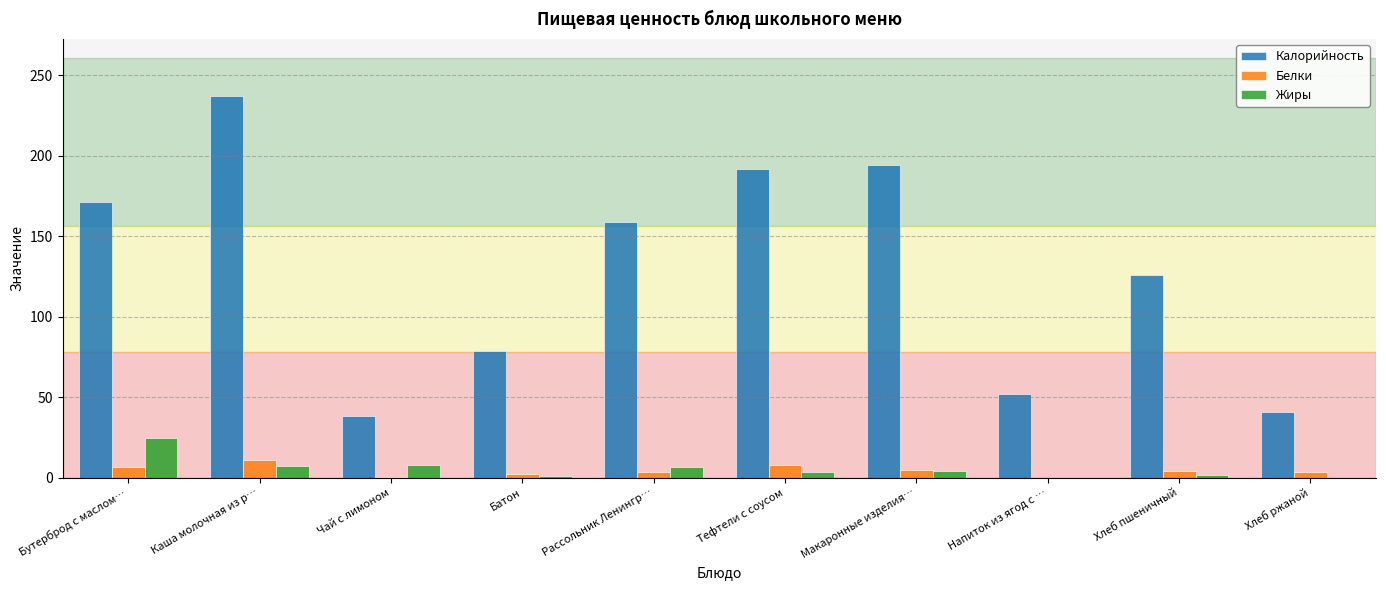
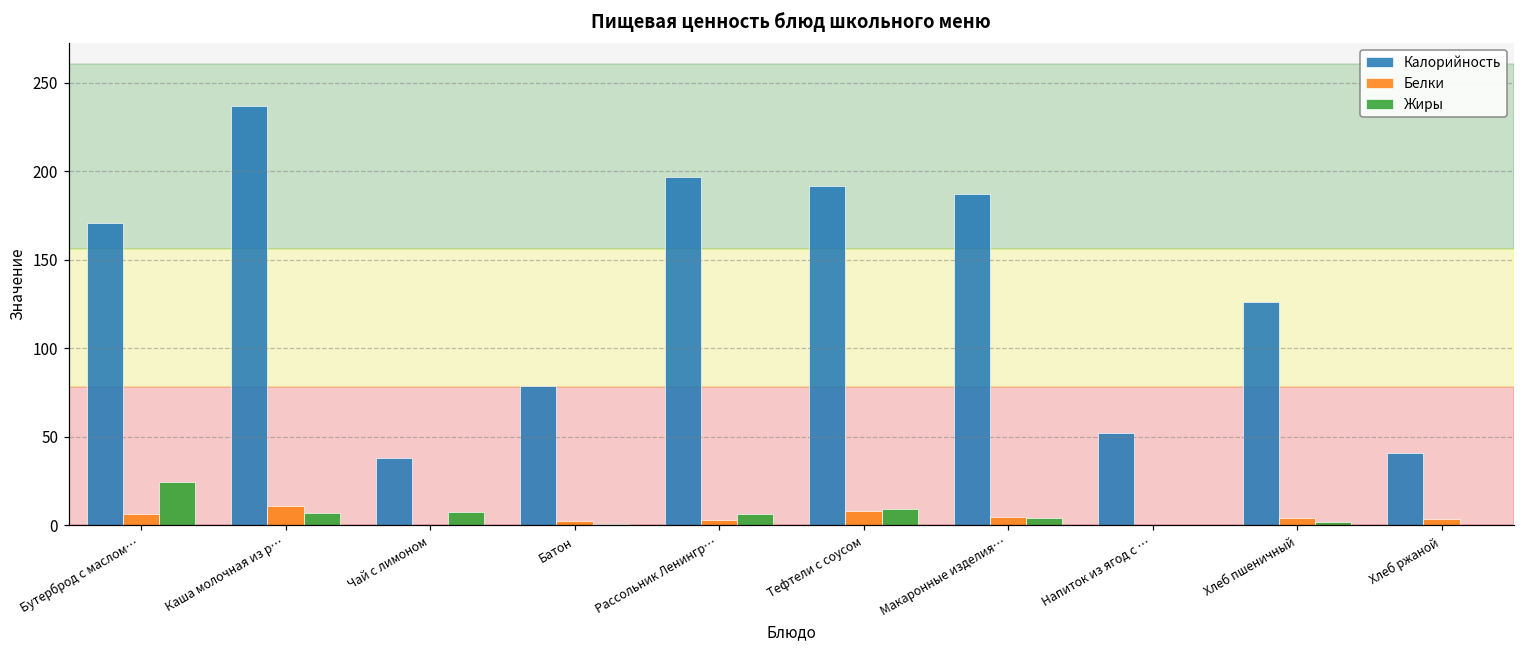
  {
    "Калорийность": {
      "Бутерброд с маслом…": 171,
      "Каша молочная из р…": 237,
      "Чай с лимоном": 38,
      "Батон": 79,
-     "Рассольник Ленингр…": 159,
+     "Рассольник Ленингр…": 197,
      "Тефтели с соусом": 192,
-     "Макаронные изделия…": 194,
+     "Макаронные изделия…": 187,
      "Напиток из ягод с …": 52,
      "Хлеб пшеничный": 126,
      "Хлеб ржаной": 41
    },
    "Белки": {
      "Бутерброд с маслом…": 7,
      "Каша молочная из р…": 11,
      "Батон": 2,
      "Рассольник Ленингр…": 3,
      "Тефтели с соусом": 8,
      "Макаронные изделия…": 5,
      "Хлеб пшеничный": 4,
      "Хлеб ржаной": 4
    },
    "Жиры": {
      "Бутерброд с маслом…": 25,
      "Каша молочная из р…": 7,
      "Чай с лимоном": 8,
      "Рассольник Ленингр…": 7,
-     "Тефтели с соусом": 4,
+     "Тефтели с соусом": 9,
      "Макаронные изделия…": 4,
      "Хлеб пшеничный": 2,
      "Хлеб ржаной": 0
    }
  }
